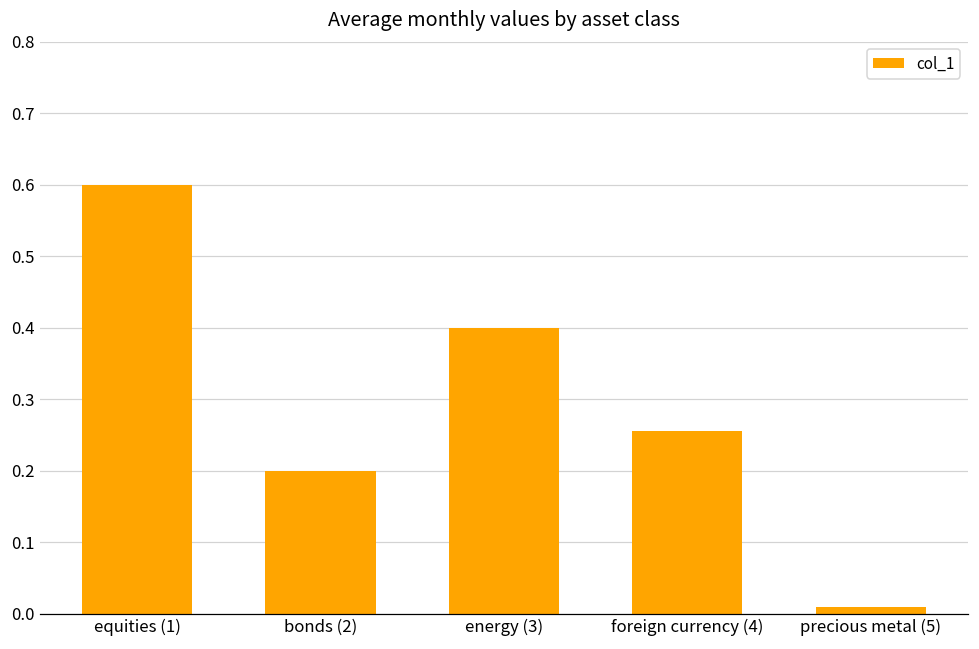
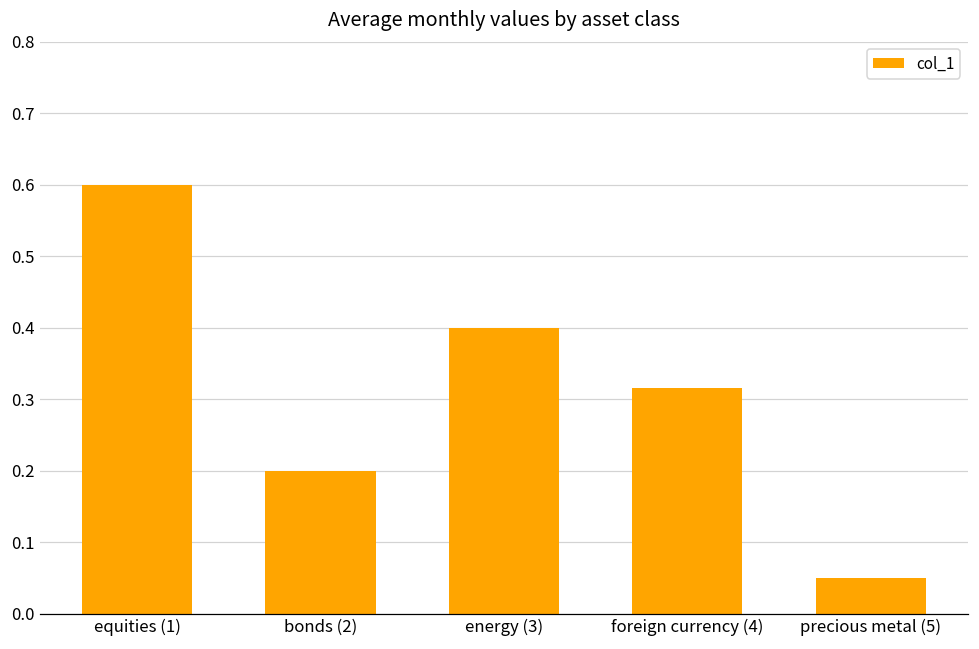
  {
    "equities (1)": 0.60,
    "bonds (2)": 0.20,
    "energy (3)": 0.40,
-   "foreign currency (4)": 0.26,
-   "precious metal (5)": 0.01
+   "foreign currency (4)": 0.32,
+   "precious metal (5)": 0.05
  }
